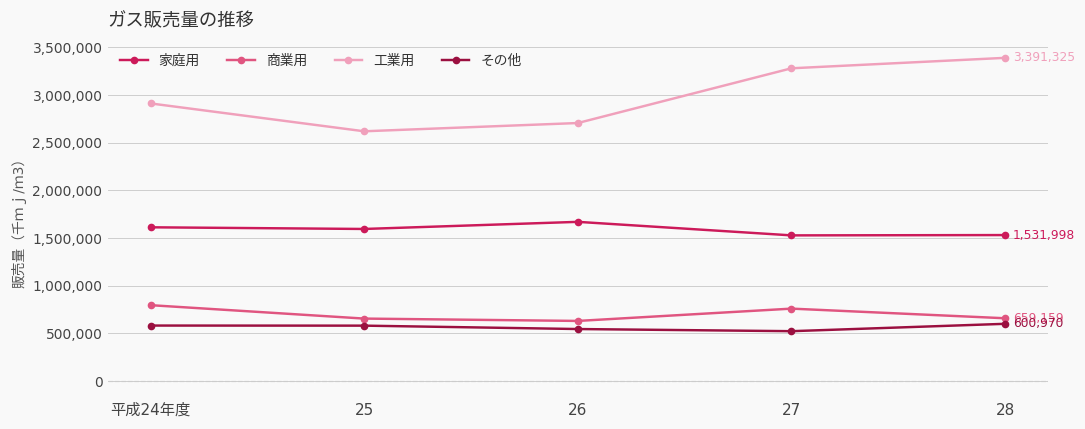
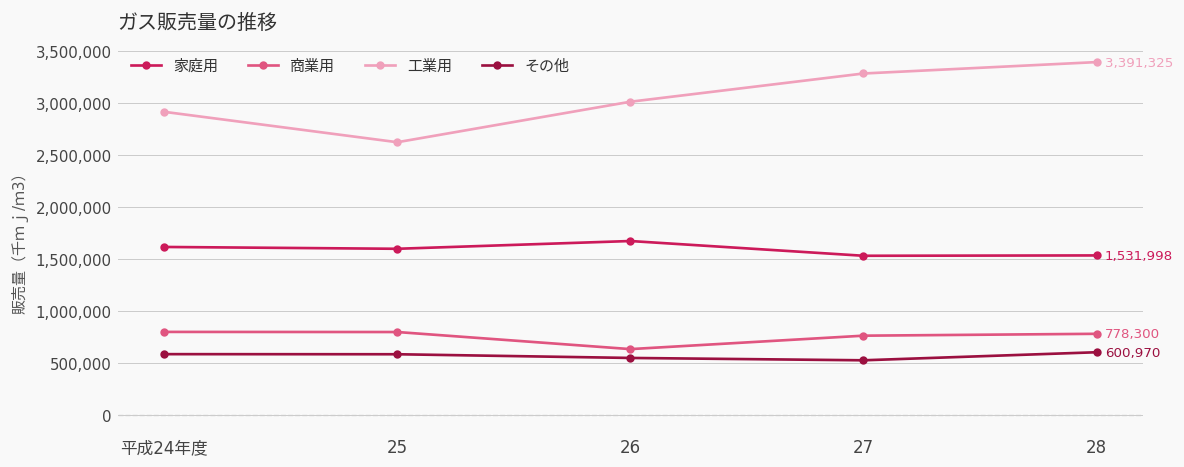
  {
    "商業用": {
-     "25": "700,000",
-     "28": "659,159"
+     "25": "800,000",
+     "28": "778,300"
    },
    "工業用": {
      "平成24年度": "2,900,000",
      "25": "2,600,000",
-     "26": "2,700,000",
+     "26": "3,000,000",
      "27": "3,300,000"
    }
  }
